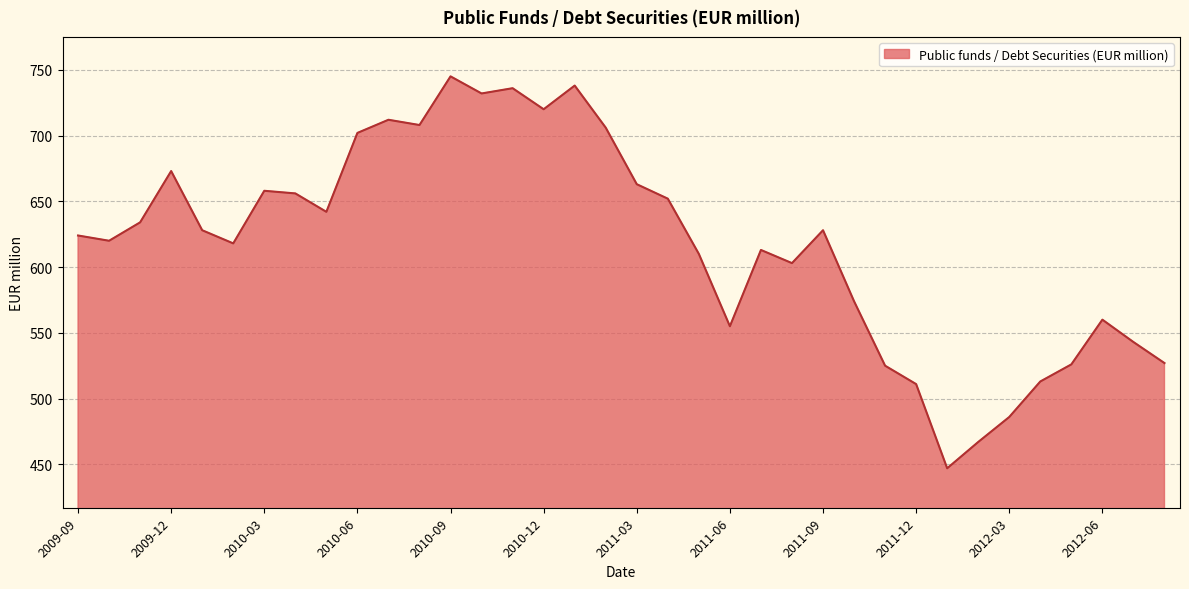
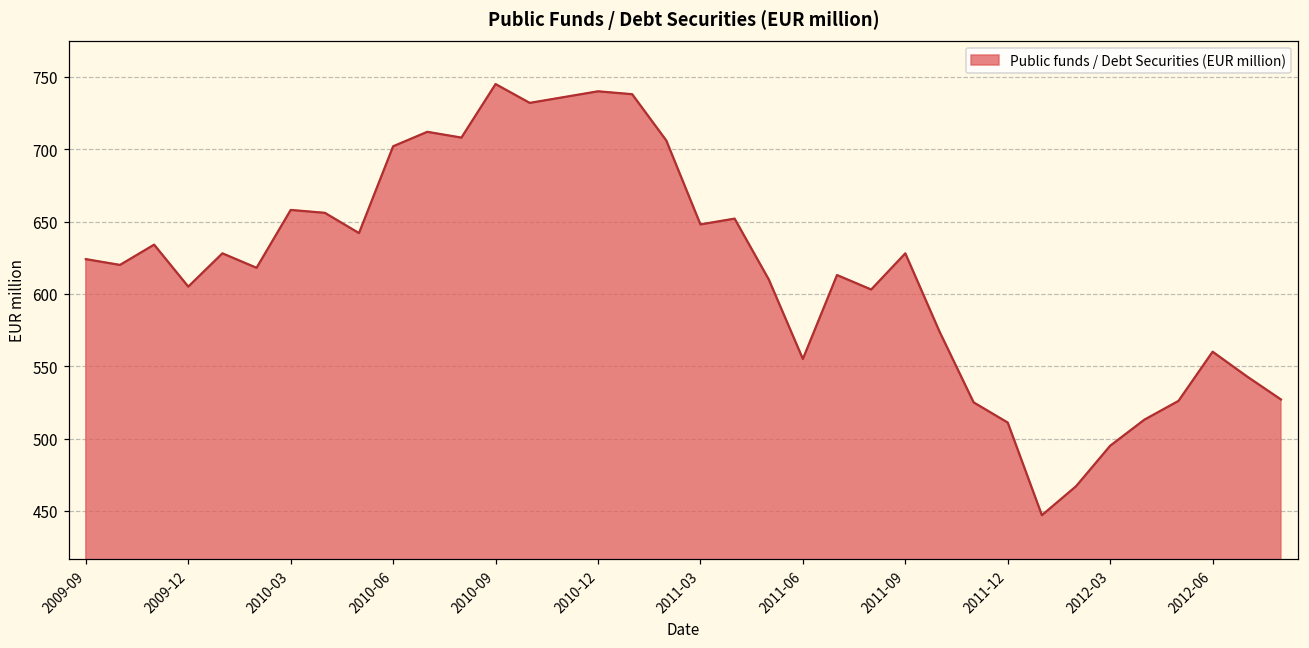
  {
    "2009-09": 624,
-   "2009-12": 673,
+   "2009-12": 605,
    "2010-03": 658,
    "2010-06": 702,
    "2010-09": 745,
-   "2010-12": 720,
-   "2011-03": 663,
+   "2010-12": 740,
+   "2011-03": 648,
    "2011-06": 555,
    "2011-09": 628,
    "2011-12": 511,
-   "2012-03": 486,
+   "2012-03": 495,
    "2012-06": 560
  }
